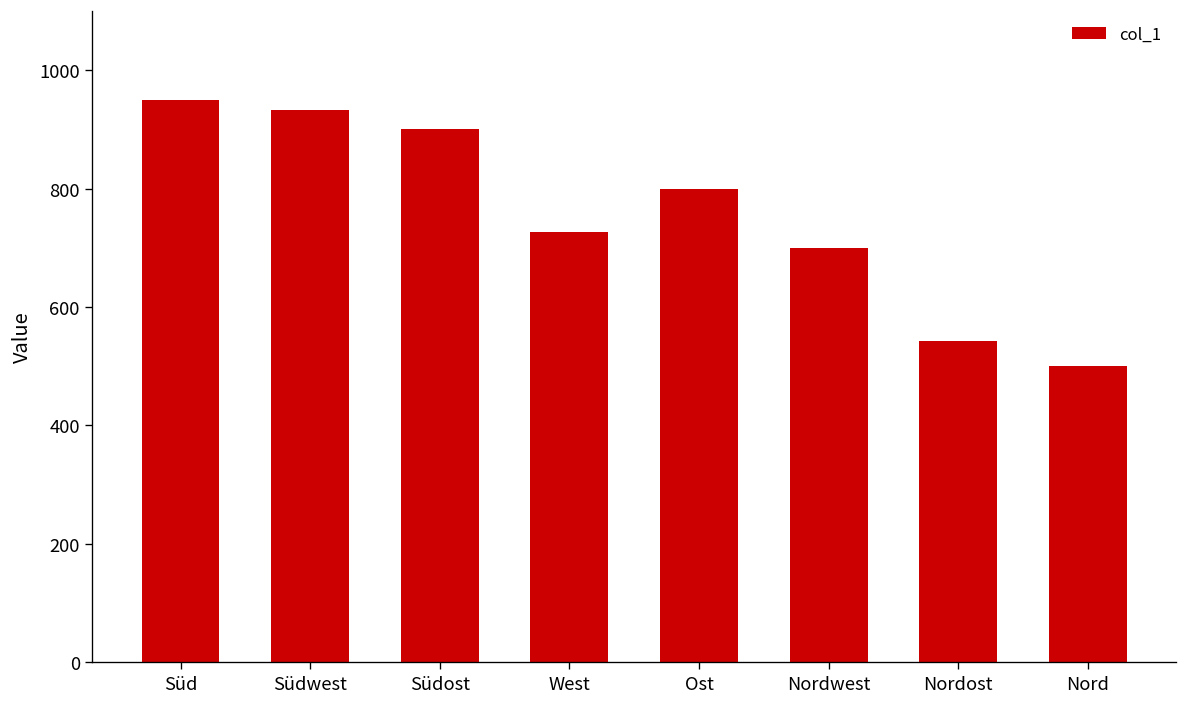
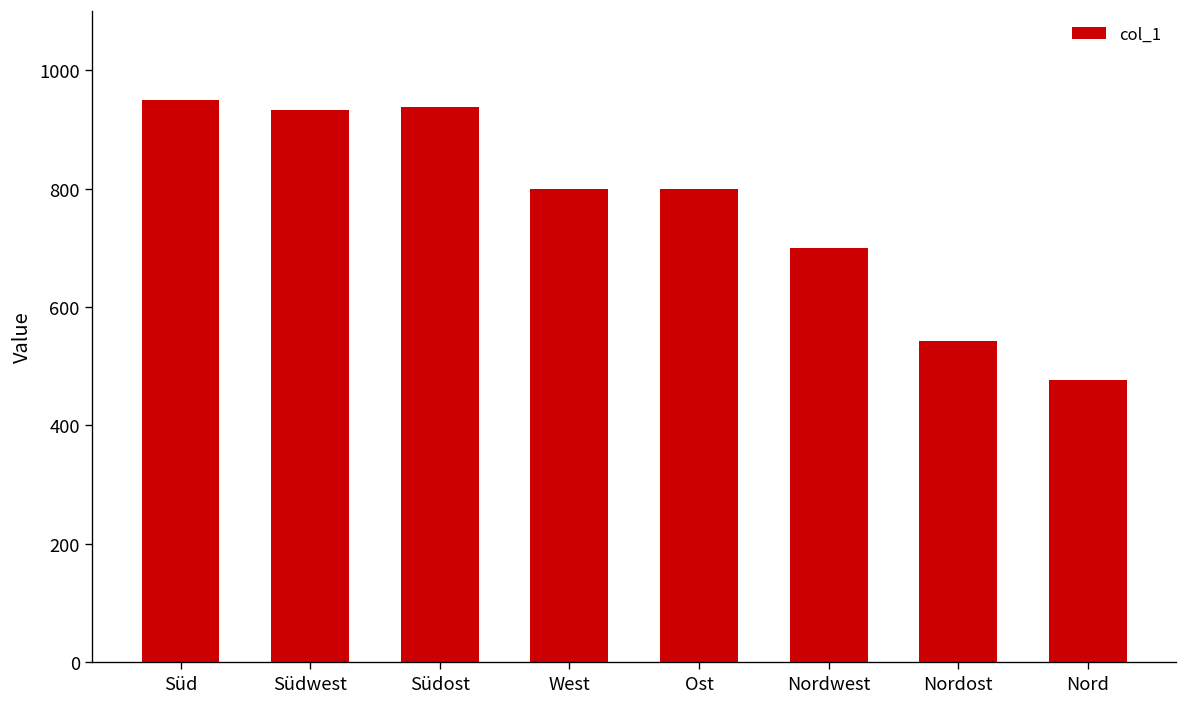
  {
    "Süd": 950,
    "Südwest": 930,
-   "Südost": 900,
-   "West": 730,
+   "Südost": 940,
+   "West": 800,
    "Ost": 800,
    "Nordwest": 700,
    "Nordost": 540,
-   "Nord": 500
+   "Nord": 480
  }
